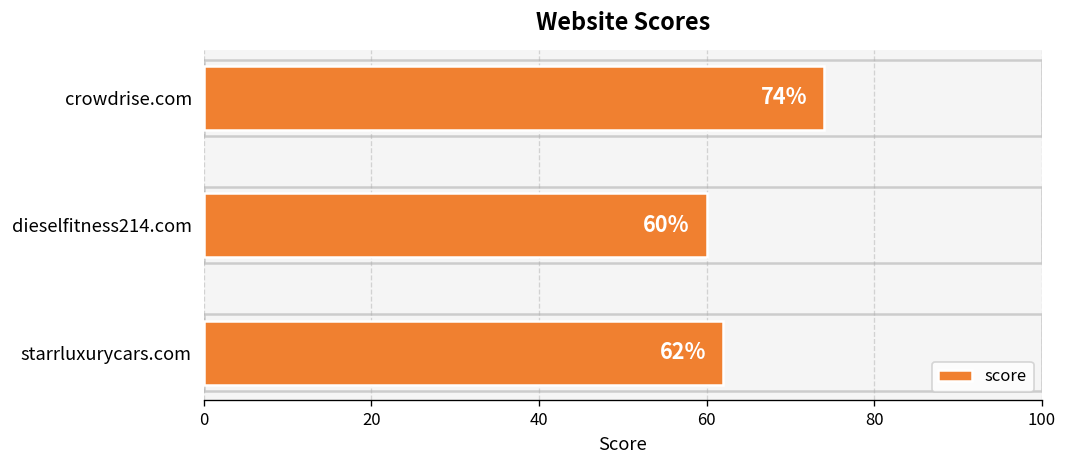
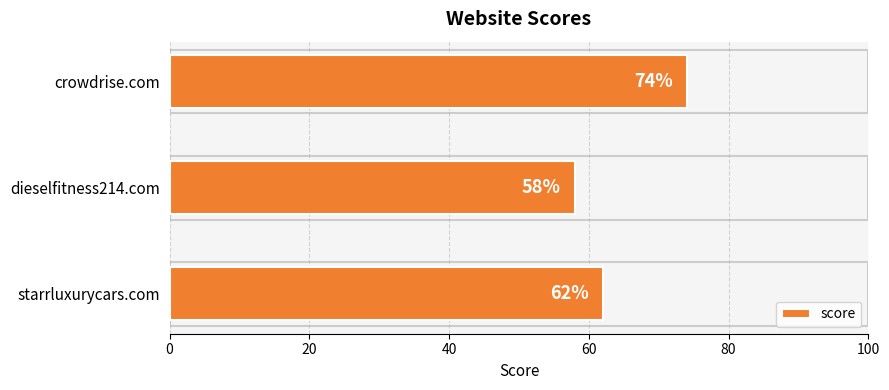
  {
    "crowdrise.com": "74%",
-   "dieselfitness214.com": "60%",
+   "dieselfitness214.com": "58%",
    "starrluxurycars.com": "62%"
  }
